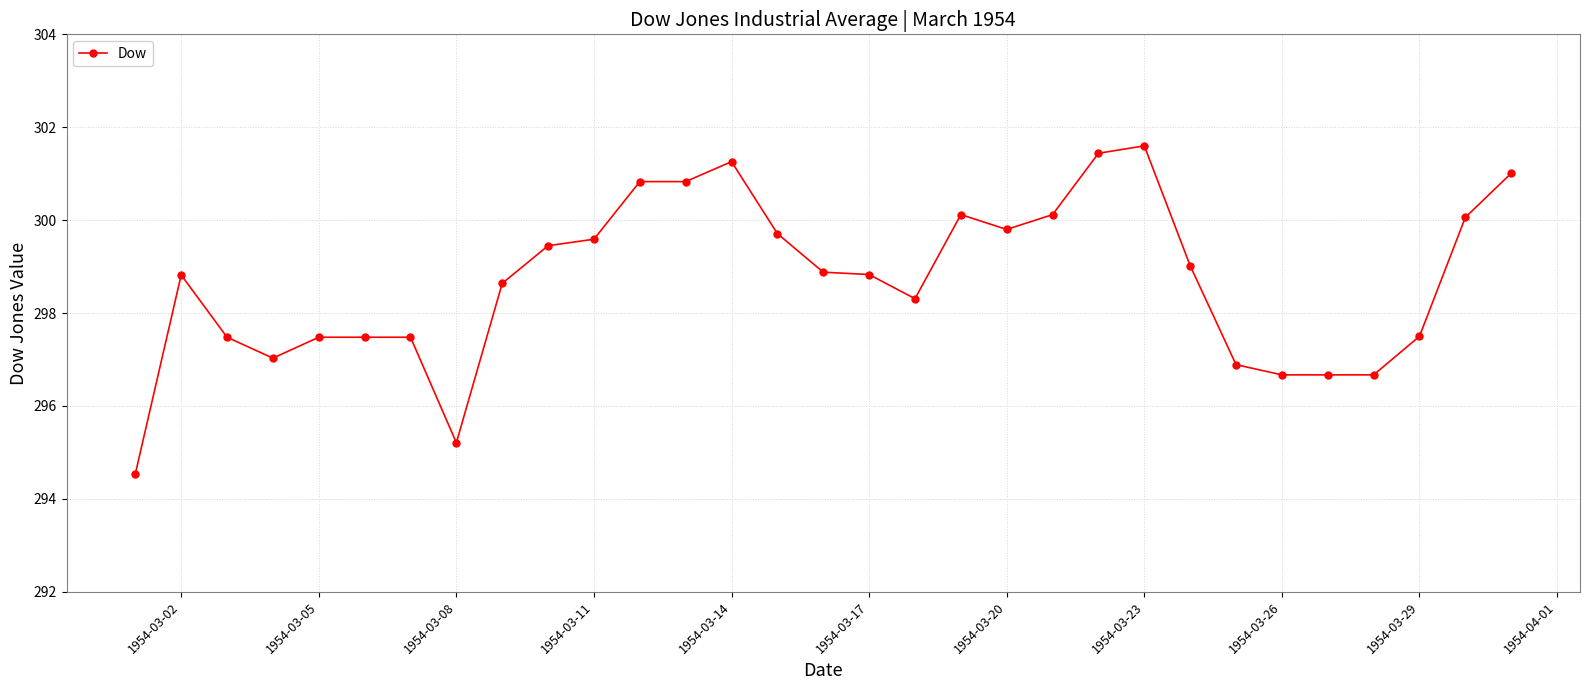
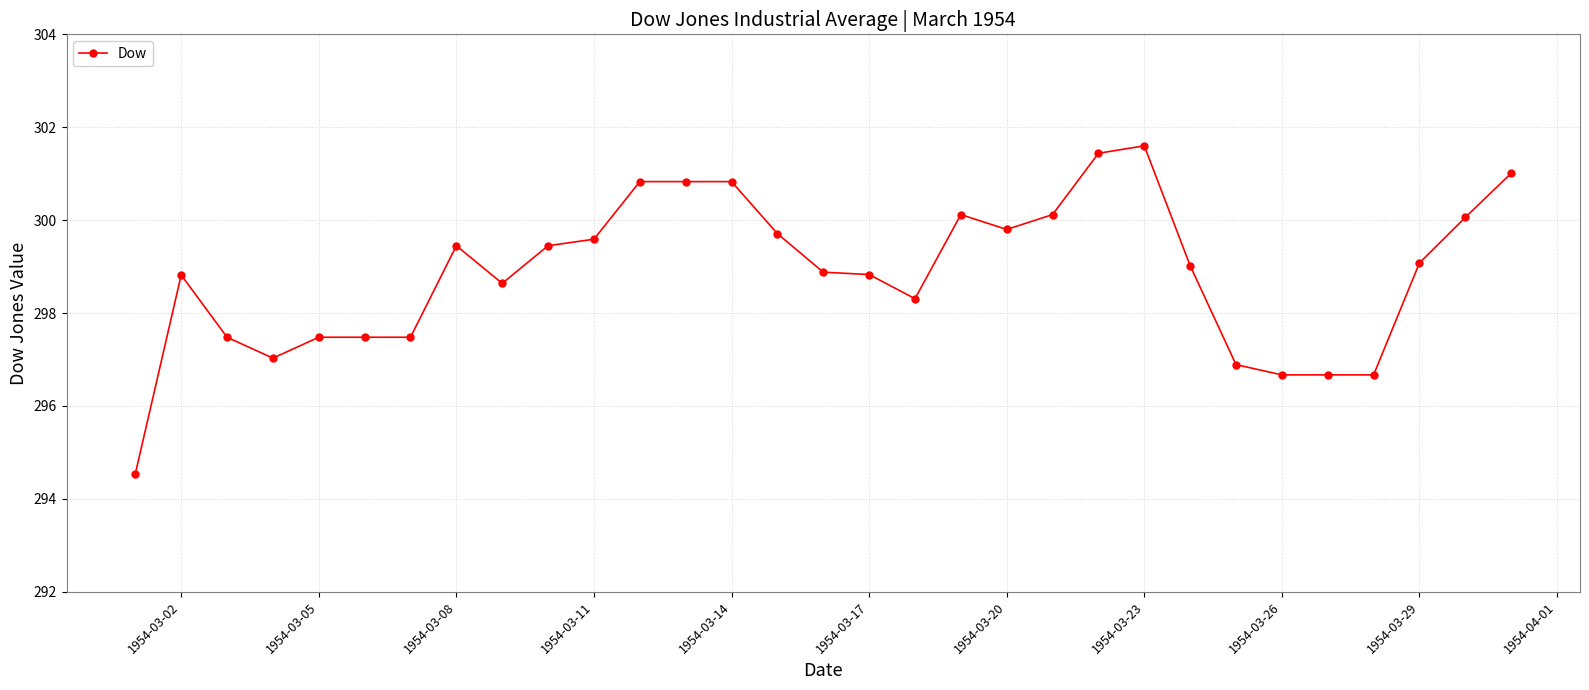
  {
    "1954-03-02": 298.8,
    "1954-03-05": 297.5,
-   "1954-03-08": 295.2,
+   "1954-03-08": 299.5,
    "1954-03-11": 299.6,
-   "1954-03-14": 301.3,
+   "1954-03-14": 300.8,
    "1954-03-17": 298.8,
    "1954-03-20": 299.8,
    "1954-03-23": 301.6,
    "1954-03-26": 296.7,
-   "1954-03-29": 297.5
+   "1954-03-29": 299.1
  }
